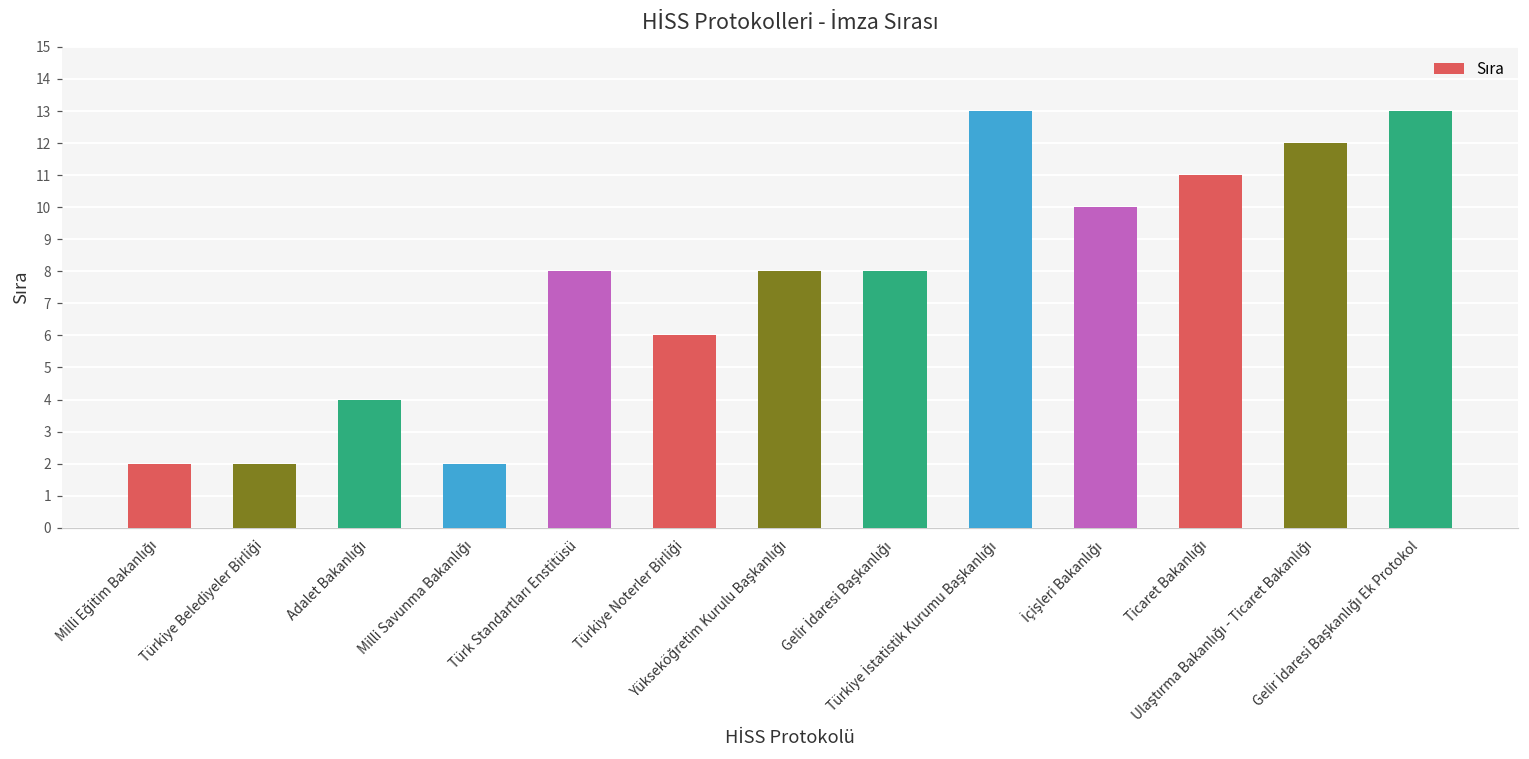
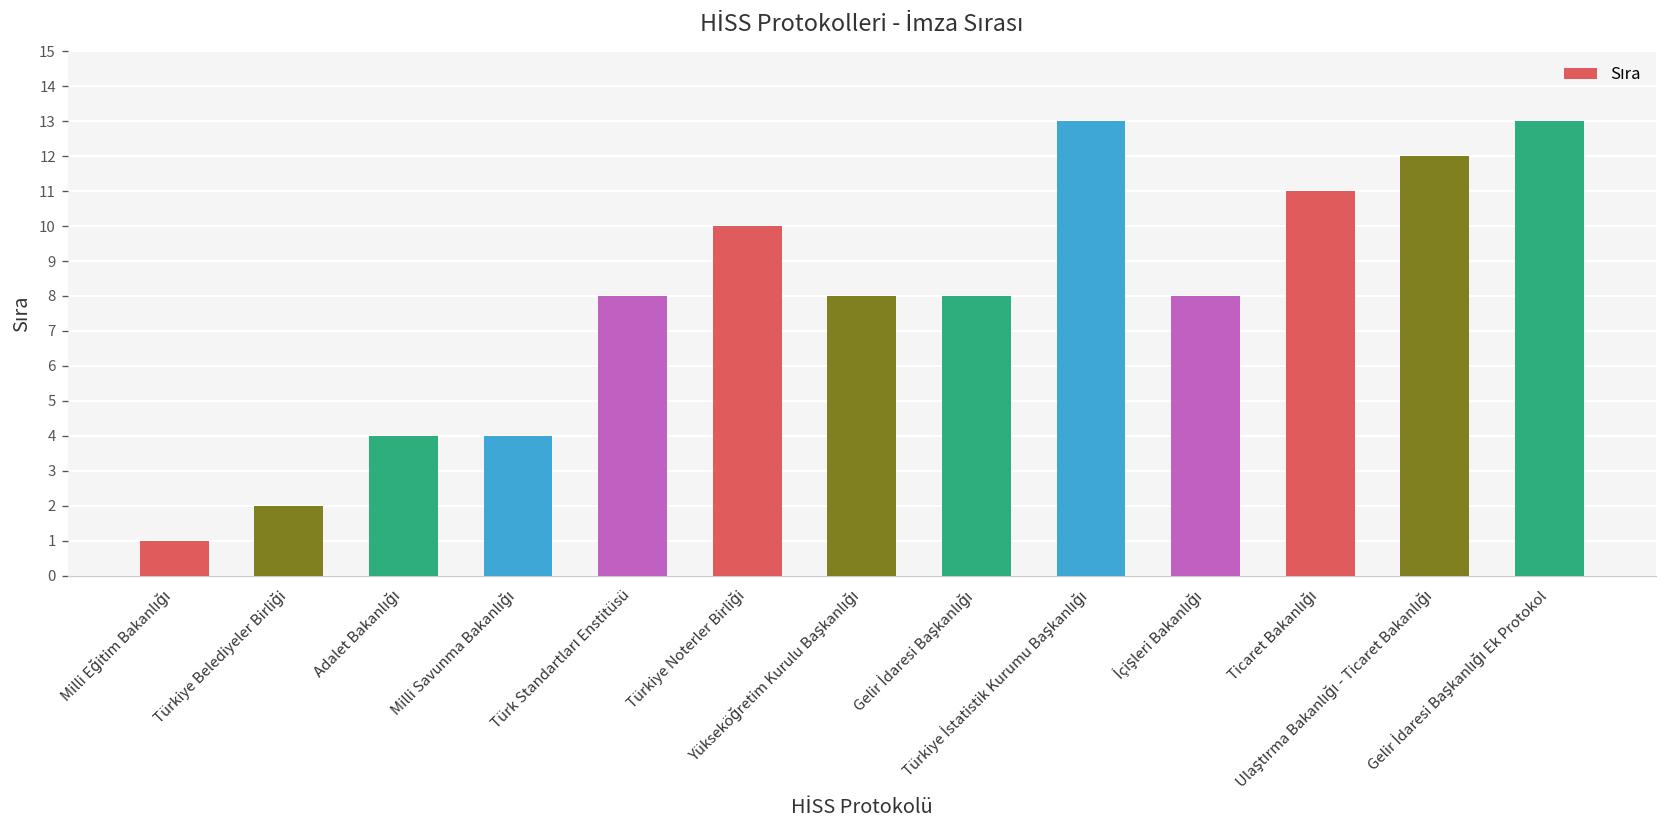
  {
-   "Milli Eğitim Bakanlığı": 2,
+   "Milli Eğitim Bakanlığı": 1,
    "Türkiye Belediyeler Birliği": 2,
    "Adalet Bakanlığı": 4,
-   "Milli Savunma Bakanlığı": 2,
+   "Milli Savunma Bakanlığı": 4,
    "Türk Standartları Enstitüsü": 8,
-   "Türkiye Noterler Birliği": 6,
+   "Türkiye Noterler Birliği": 10,
    "Yükseköğretim Kurulu Başkanlığı": 8,
    "Gelir İdaresi Başkanlığı": 8,
    "Türkiye İstatistik Kurumu Başkanlığı": 13,
-   "İçişleri Bakanlığı": 10,
+   "İçişleri Bakanlığı": 8,
    "Ticaret Bakanlığı": 11,
    "Ulaştırma Bakanlığı - Ticaret Bakanlığı": 12,
    "Gelir İdaresi Başkanlığı Ek Protokol": 13
  }
